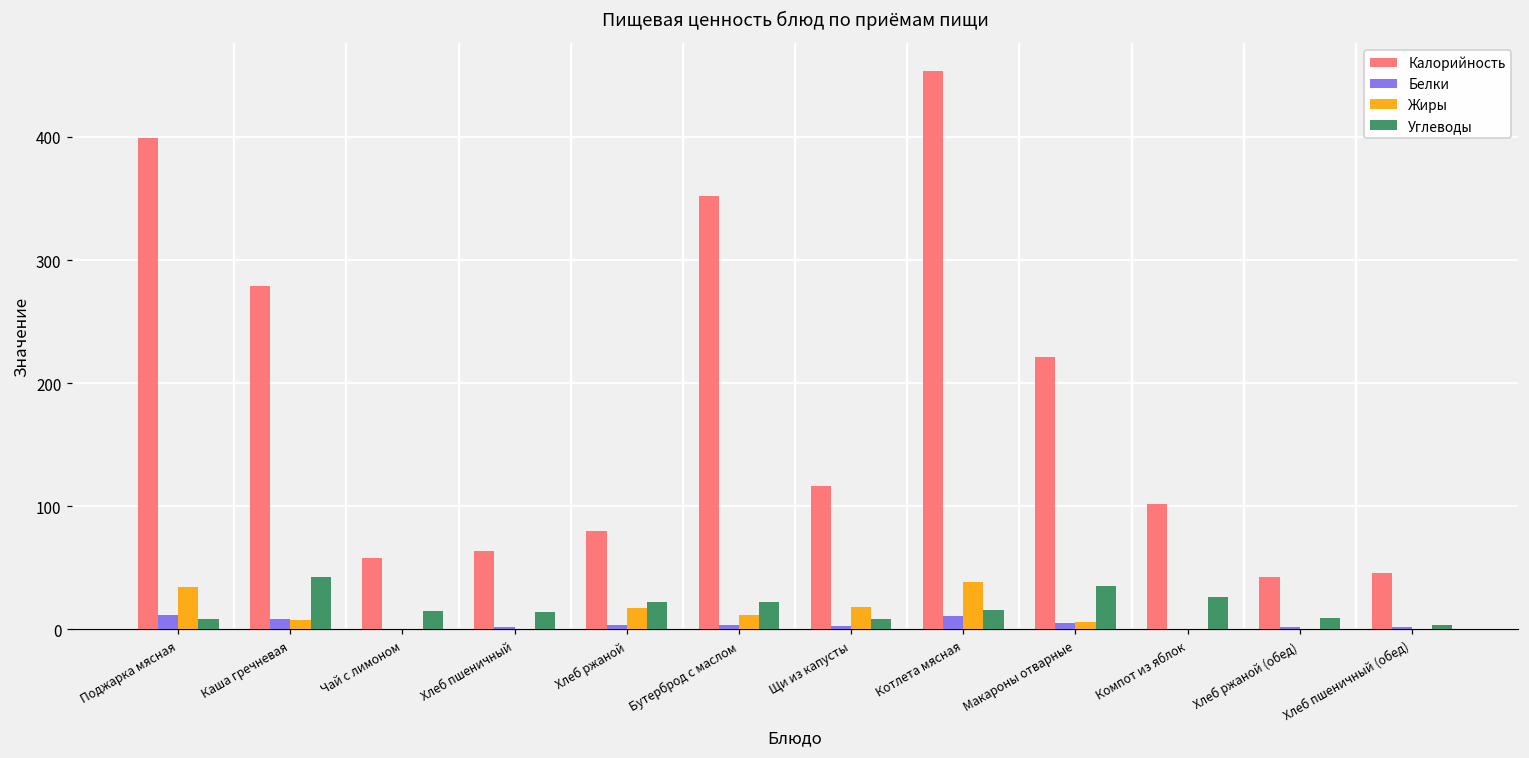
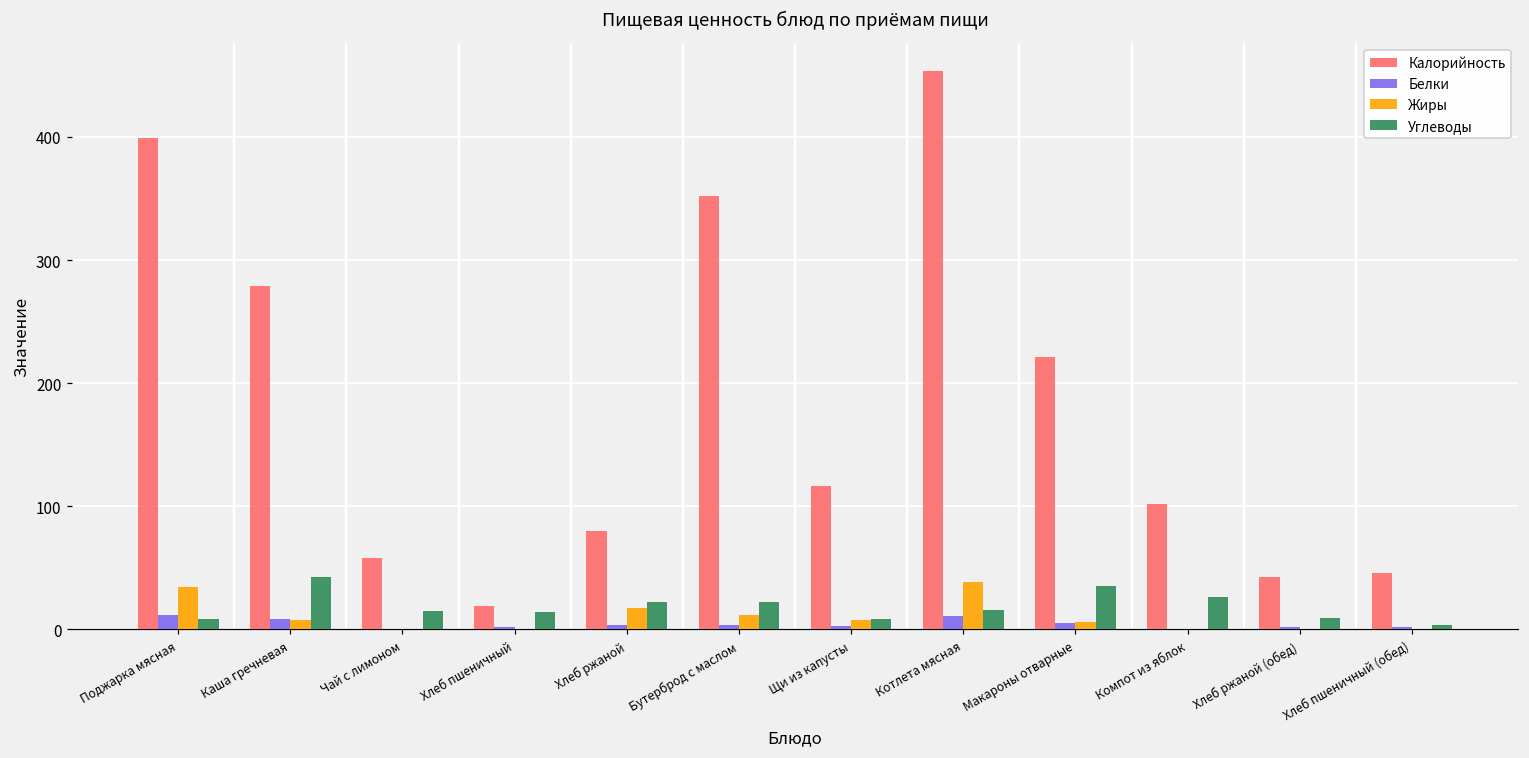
  {
    "Калорийность": {
      "Поджарка мясная": 399,
      "Каша гречневая": 279,
      "Чай с лимоном": 58,
-     "Хлеб пшеничный": 64,
+     "Хлеб пшеничный": 19,
      "Хлеб ржаной": 80,
      "Бутерброд с маслом": 352,
      "Щи из капусты": 117,
      "Котлета мясная": 453,
      "Макароны отварные": 221,
      "Компот из яблок": 102,
      "Хлеб ржаной (обед)": 42,
      "Хлеб пшеничный (обед)": 46
    },
    "Белки": {
      "Поджарка мясная": 11,
      "Каша гречневая": 9,
      "Хлеб пшеничный": 2,
      "Хлеб ржаной": 4,
      "Бутерброд с маслом": 4,
      "Щи из капусты": 3,
      "Котлета мясная": 11,
      "Макароны отварные": 5
    },
    "Жиры": {
      "Поджарка мясная": 35,
      "Каша гречневая": 8,
      "Чай с лимоном": 0,
      "Хлеб ржаной": 17,
      "Бутерброд с маслом": 11,
-     "Щи из капусты": 18,
+     "Щи из капусты": 8,
      "Котлета мясная": 38,
      "Макароны отварные": 6,
      "Компот из яблок": 0
    },
    "Углеводы": {
      "Поджарка мясная": 8,
      "Каша гречневая": 43,
      "Чай с лимоном": 15,
      "Хлеб пшеничный": 14,
      "Хлеб ржаной": 22,
      "Бутерброд с маслом": 22,
      "Щи из капусты": 9,
      "Котлета мясная": 16,
      "Макароны отварные": 35,
      "Компот из яблок": 26,
      "Хлеб ржаной (обед)": 9,
      "Хлеб пшеничный (обед)": 4
    }
  }
